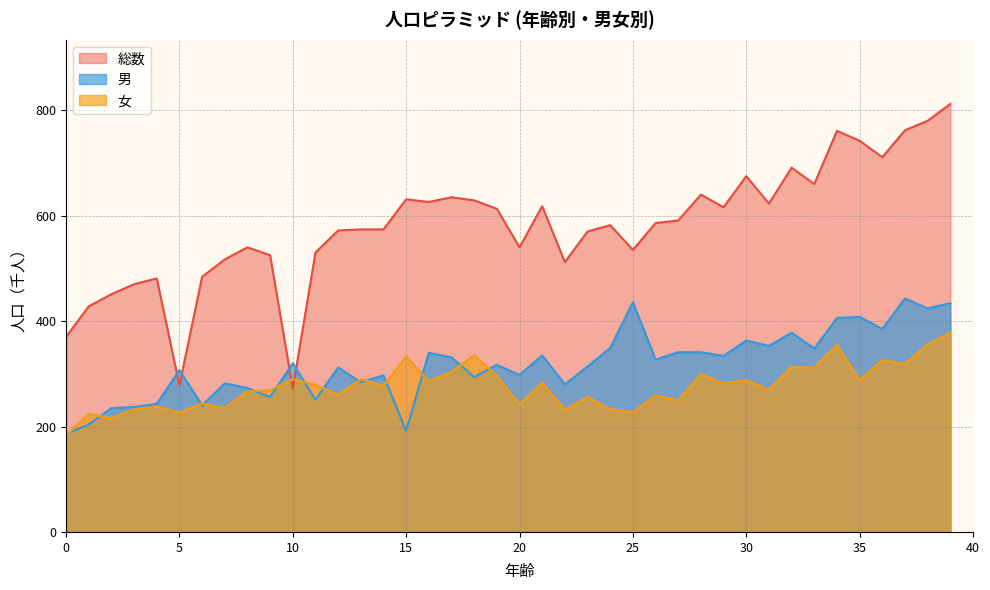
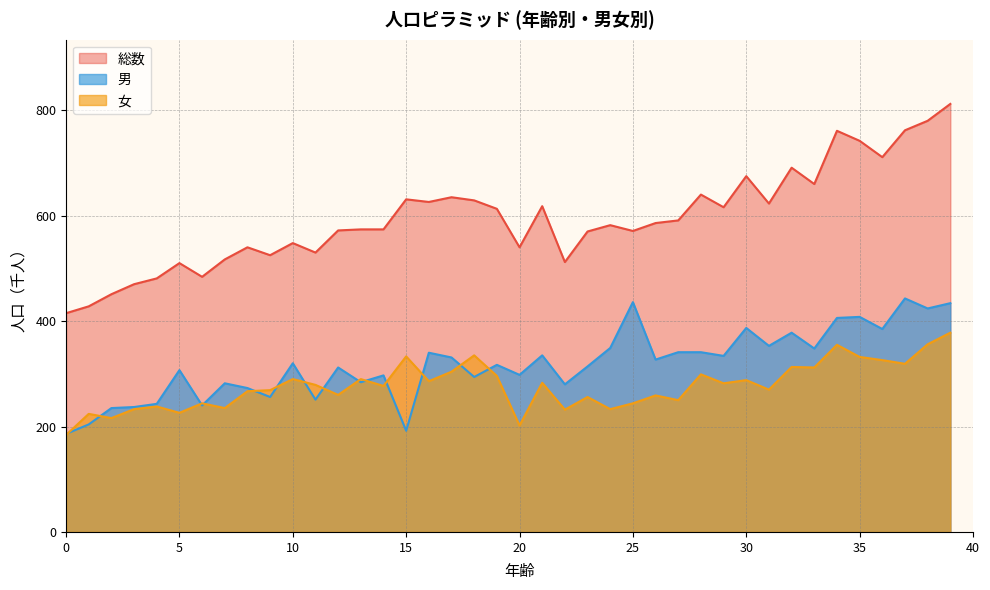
  {
    "総数": {
-     "0": 370,
-     "5": 280,
-     "10": 270,
+     "0": 420,
+     "5": 510,
+     "10": 550,
      "15": 630,
      "20": 540,
-     "25": 540,
+     "25": 570,
      "30": 680,
      "35": 740
    },
    "男": {
      "5": 310,
      "10": 320,
      "15": 190,
      "20": 300,
      "25": 440,
-     "30": 360,
+     "30": 390,
      "35": 410
    },
    "女": {
      "5": 230,
      "10": 290,
      "15": 330,
-     "20": 240,
-     "25": 230,
+     "20": 200,
+     "25": 240,
      "30": 290,
-     "35": 290
+     "35": 330
    }
  }
